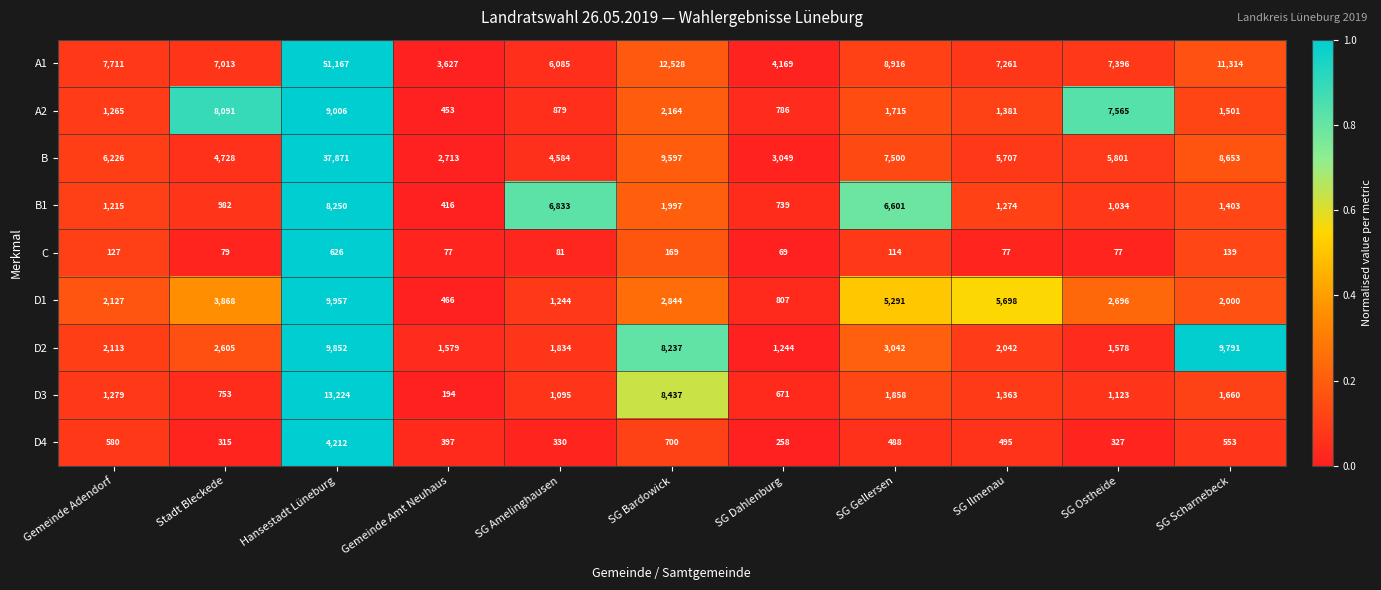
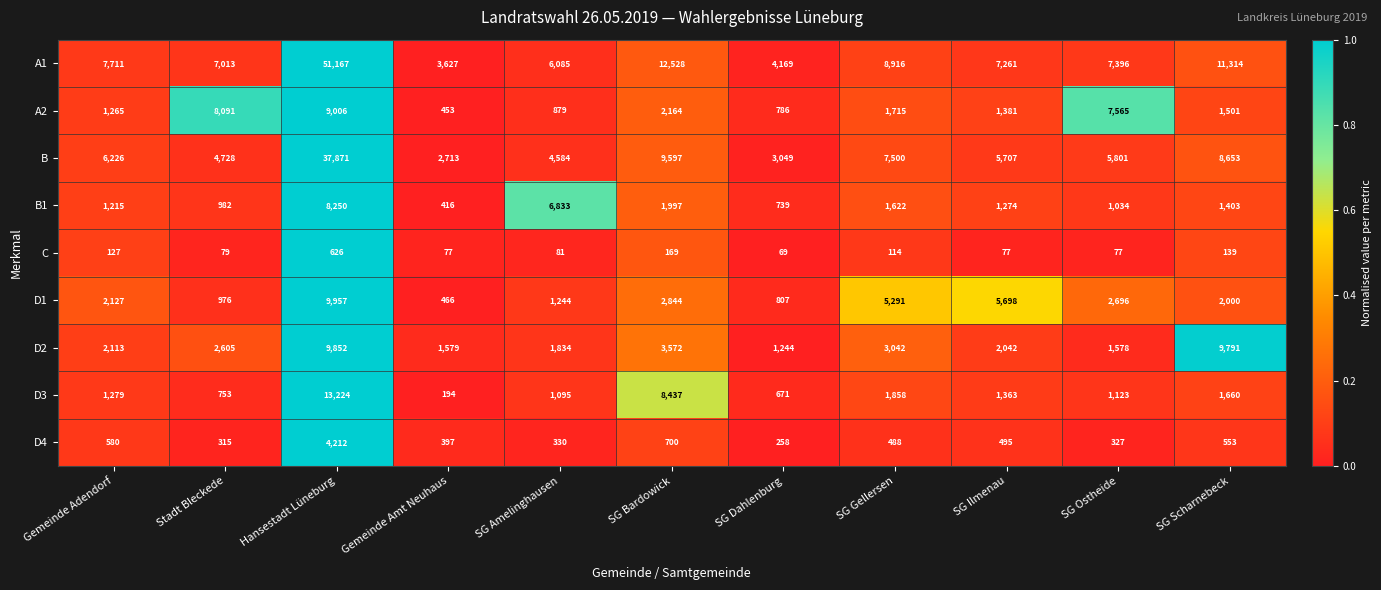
  {
    "A1": {
      "Gemeinde Adendorf": "7,711",
      "Stadt Bleckede": "7,013",
      "Hansestadt Lüneburg": "51,167",
      "Gemeinde Amt Neuhaus": "3,627",
      "SG Amelinghausen": "6,085",
      "SG Bardowick": "12,528",
      "SG Dahlenburg": "4,169",
      "SG Gellersen": "8,916",
      "SG Ilmenau": "7,261",
      "SG Ostheide": "7,396",
      "SG Scharnebeck": "11,314"
    },
    "A2": {
      "Gemeinde Adendorf": "1,265",
      "Stadt Bleckede": "8,091",
      "Hansestadt Lüneburg": "9,006",
      "Gemeinde Amt Neuhaus": "453",
      "SG Amelinghausen": "879",
      "SG Bardowick": "2,164",
      "SG Dahlenburg": "786",
      "SG Gellersen": "1,715",
      "SG Ilmenau": "1,381",
      "SG Ostheide": "7,565",
      "SG Scharnebeck": "1,501"
    },
    "B": {
      "Gemeinde Adendorf": "6,226",
      "Stadt Bleckede": "4,728",
      "Hansestadt Lüneburg": "37,871",
      "Gemeinde Amt Neuhaus": "2,713",
      "SG Amelinghausen": "4,584",
      "SG Bardowick": "9,597",
      "SG Dahlenburg": "3,049",
      "SG Gellersen": "7,500",
      "SG Ilmenau": "5,707",
      "SG Ostheide": "5,801",
      "SG Scharnebeck": "8,653"
    },
    "B1": {
      "Gemeinde Adendorf": "1,215",
      "Stadt Bleckede": "982",
      "Hansestadt Lüneburg": "8,250",
      "Gemeinde Amt Neuhaus": "416",
      "SG Amelinghausen": "6,833",
      "SG Bardowick": "1,997",
      "SG Dahlenburg": "739",
-     "SG Gellersen": "6,601",
+     "SG Gellersen": "1,622",
      "SG Ilmenau": "1,274",
      "SG Ostheide": "1,034",
      "SG Scharnebeck": "1,403"
    },
    "C": {
      "Gemeinde Adendorf": "127",
      "Stadt Bleckede": "79",
      "Hansestadt Lüneburg": "626",
      "Gemeinde Amt Neuhaus": "77",
      "SG Amelinghausen": "81",
      "SG Bardowick": "169",
      "SG Dahlenburg": "69",
      "SG Gellersen": "114",
      "SG Ilmenau": "77",
      "SG Ostheide": "77",
      "SG Scharnebeck": "139"
    },
    "D1": {
      "Gemeinde Adendorf": "2,127",
-     "Stadt Bleckede": "3,868",
+     "Stadt Bleckede": "976",
      "Hansestadt Lüneburg": "9,957",
      "Gemeinde Amt Neuhaus": "466",
      "SG Amelinghausen": "1,244",
      "SG Bardowick": "2,844",
      "SG Dahlenburg": "807",
      "SG Gellersen": "5,291",
      "SG Ilmenau": "5,698",
      "SG Ostheide": "2,696",
      "SG Scharnebeck": "2,000"
    },
    "D2": {
      "Gemeinde Adendorf": "2,113",
      "Stadt Bleckede": "2,605",
      "Hansestadt Lüneburg": "9,852",
      "Gemeinde Amt Neuhaus": "1,579",
      "SG Amelinghausen": "1,834",
-     "SG Bardowick": "8,237",
+     "SG Bardowick": "3,572",
      "SG Dahlenburg": "1,244",
      "SG Gellersen": "3,042",
      "SG Ilmenau": "2,042",
      "SG Ostheide": "1,578",
      "SG Scharnebeck": "9,791"
    },
    "D3": {
      "Gemeinde Adendorf": "1,279",
      "Stadt Bleckede": "753",
      "Hansestadt Lüneburg": "13,224",
      "Gemeinde Amt Neuhaus": "194",
      "SG Amelinghausen": "1,095",
      "SG Bardowick": "8,437",
      "SG Dahlenburg": "671",
      "SG Gellersen": "1,858",
      "SG Ilmenau": "1,363",
      "SG Ostheide": "1,123",
      "SG Scharnebeck": "1,660"
    },
    "D4": {
      "Gemeinde Adendorf": "580",
      "Stadt Bleckede": "315",
      "Hansestadt Lüneburg": "4,212",
      "Gemeinde Amt Neuhaus": "397",
      "SG Amelinghausen": "330",
      "SG Bardowick": "700",
      "SG Dahlenburg": "258",
      "SG Gellersen": "488",
      "SG Ilmenau": "495",
      "SG Ostheide": "327",
      "SG Scharnebeck": "553"
    }
  }
